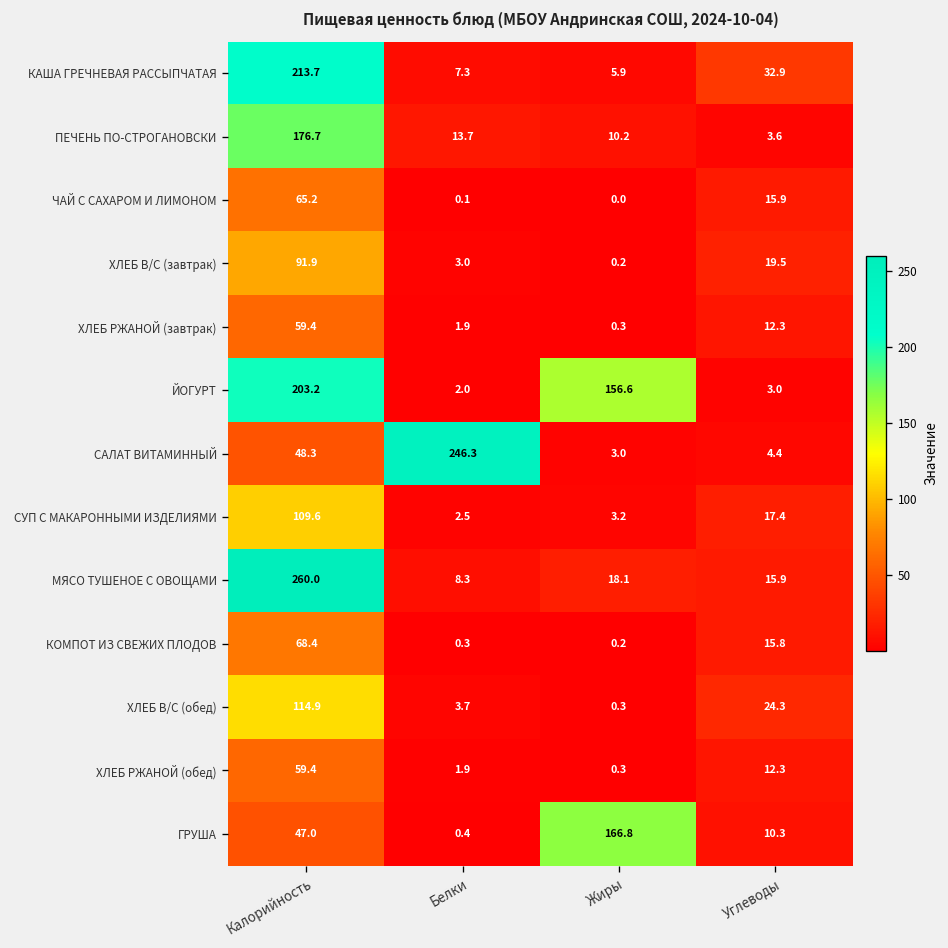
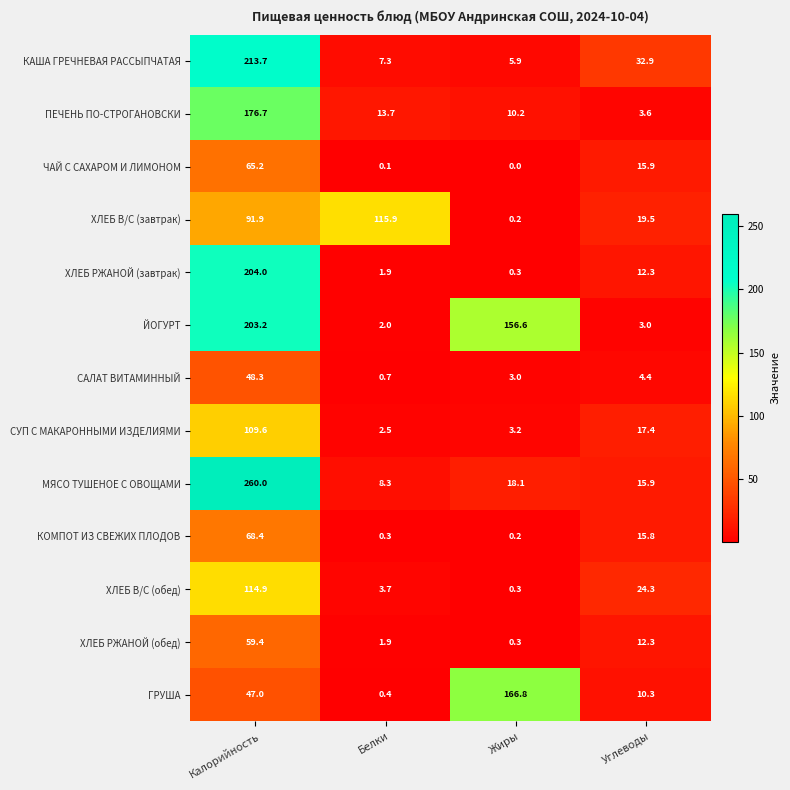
  {
    "КАША ГРЕЧНЕВАЯ РАССЫПЧАТАЯ": {
      "Калорийность": 213.7,
      "Белки": 7.3,
      "Жиры": 5.9,
      "Углеводы": 32.9
    },
    "ПЕЧЕНЬ ПО-СТРОГАНОВСКИ": {
      "Калорийность": 176.7,
      "Белки": 13.7,
      "Жиры": 10.2,
      "Углеводы": 3.6
    },
    "ЧАЙ С САХАРОМ И ЛИМОНОМ": {
      "Калорийность": 65.2,
      "Белки": 0.1,
      "Жиры": 0.0,
      "Углеводы": 15.9
    },
    "ХЛЕБ В/С (завтрак)": {
      "Калорийность": 91.9,
-     "Белки": 3.0,
+     "Белки": 115.9,
      "Жиры": 0.2,
      "Углеводы": 19.5
    },
    "ХЛЕБ РЖАНОЙ (завтрак)": {
-     "Калорийность": 59.4,
+     "Калорийность": 204.0,
      "Белки": 1.9,
      "Жиры": 0.3,
      "Углеводы": 12.3
    },
    "ЙОГУРТ": {
      "Калорийность": 203.2,
      "Белки": 2.0,
      "Жиры": 156.6,
      "Углеводы": 3.0
    },
    "САЛАТ ВИТАМИННЫЙ": {
      "Калорийность": 48.3,
-     "Белки": 246.3,
+     "Белки": 0.7,
      "Жиры": 3.0,
      "Углеводы": 4.4
    },
    "СУП С МАКАРОННЫМИ ИЗДЕЛИЯМИ": {
      "Калорийность": 109.6,
      "Белки": 2.5,
      "Жиры": 3.2,
      "Углеводы": 17.4
    },
    "МЯСО ТУШЕНОЕ С ОВОЩАМИ": {
      "Калорийность": 260.0,
      "Белки": 8.3,
      "Жиры": 18.1,
      "Углеводы": 15.9
    },
    "КОМПОТ ИЗ СВЕЖИХ ПЛОДОВ": {
      "Калорийность": 68.4,
      "Белки": 0.3,
      "Жиры": 0.2,
      "Углеводы": 15.8
    },
    "ХЛЕБ В/С (обед)": {
      "Калорийность": 114.9,
      "Белки": 3.7,
      "Жиры": 0.3,
      "Углеводы": 24.3
    },
    "ХЛЕБ РЖАНОЙ (обед)": {
      "Калорийность": 59.4,
      "Белки": 1.9,
      "Жиры": 0.3,
      "Углеводы": 12.3
    },
    "ГРУША": {
      "Калорийность": 47.0,
      "Белки": 0.4,
      "Жиры": 166.8,
      "Углеводы": 10.3
    }
  }
